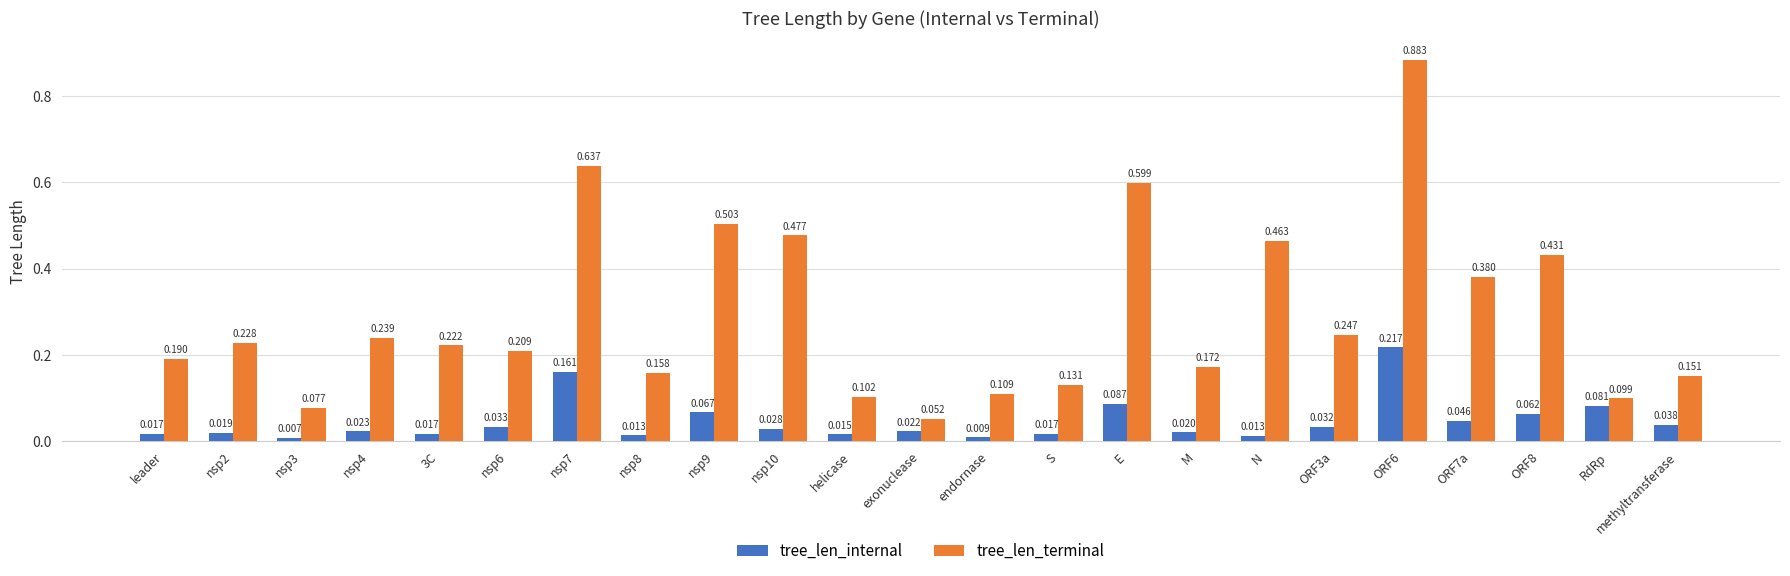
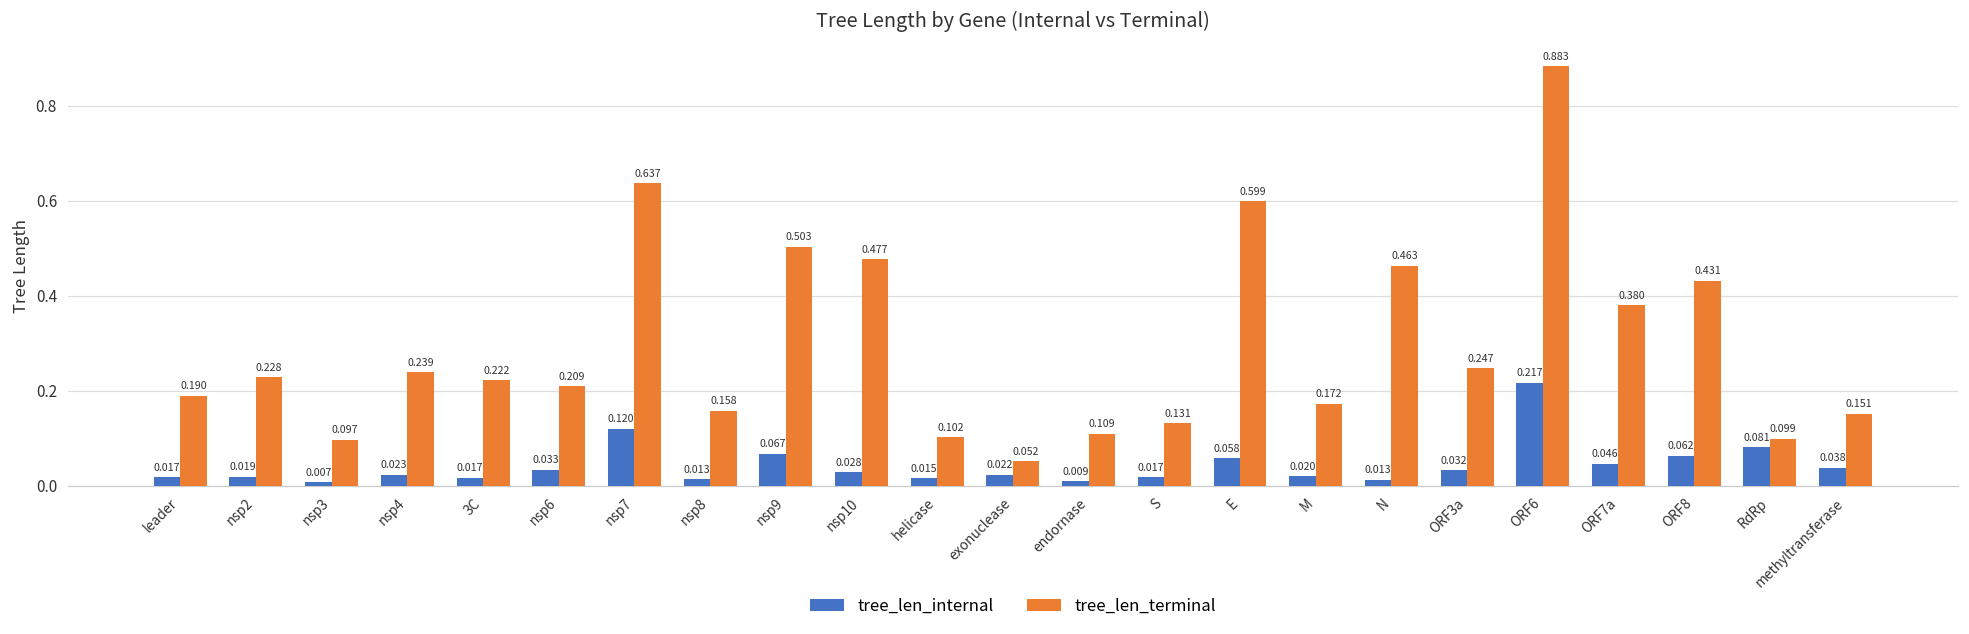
  {
    "tree_len_internal": {
      "leader": 0.017,
      "nsp2": 0.019,
      "nsp3": 0.007,
      "nsp4": 0.023,
      "3C": 0.017,
      "nsp6": 0.033,
-     "nsp7": 0.161,
+     "nsp7": 0.120,
      "nsp8": 0.013,
      "nsp9": 0.067,
      "nsp10": 0.028,
      "helicase": 0.015,
      "exonuclease": 0.022,
      "endornase": 0.009,
      "S": 0.017,
-     "E": 0.087,
+     "E": 0.058,
      "M": 0.020,
      "N": 0.013,
      "ORF3a": 0.032,
      "ORF6": 0.217,
      "ORF7a": 0.046,
      "ORF8": 0.062,
      "RdRp": 0.081,
      "methyltransferase": 0.038
    },
    "tree_len_terminal": {
      "leader": 0.190,
      "nsp2": 0.228,
-     "nsp3": 0.077,
+     "nsp3": 0.097,
      "nsp4": 0.239,
      "3C": 0.222,
      "nsp6": 0.209,
      "nsp7": 0.637,
      "nsp8": 0.158,
      "nsp9": 0.503,
      "nsp10": 0.477,
      "helicase": 0.102,
      "exonuclease": 0.052,
      "endornase": 0.109,
      "S": 0.131,
      "E": 0.599,
      "M": 0.172,
      "N": 0.463,
      "ORF3a": 0.247,
      "ORF6": 0.883,
      "ORF7a": 0.380,
      "ORF8": 0.431,
      "RdRp": 0.099,
      "methyltransferase": 0.151
    }
  }
